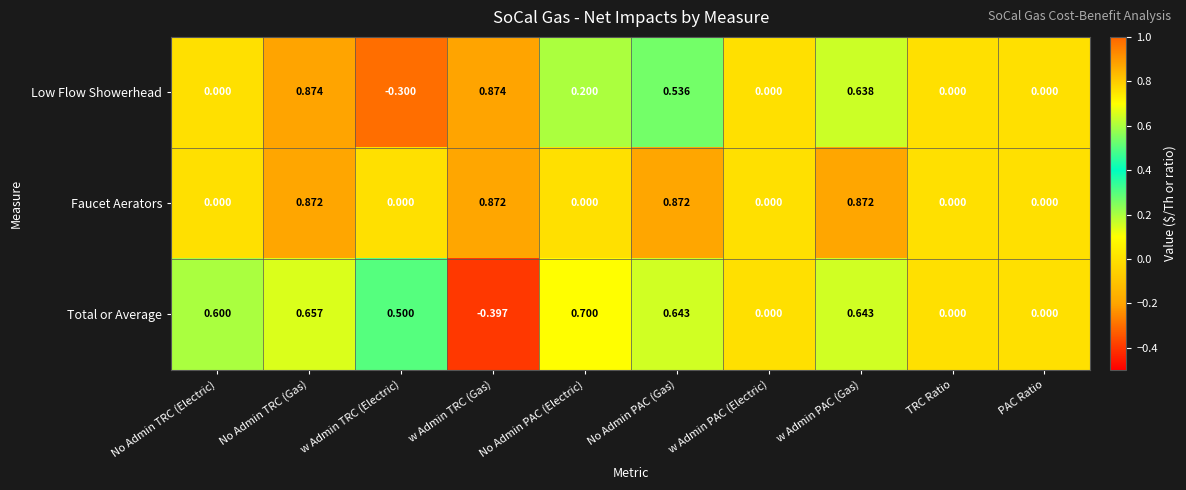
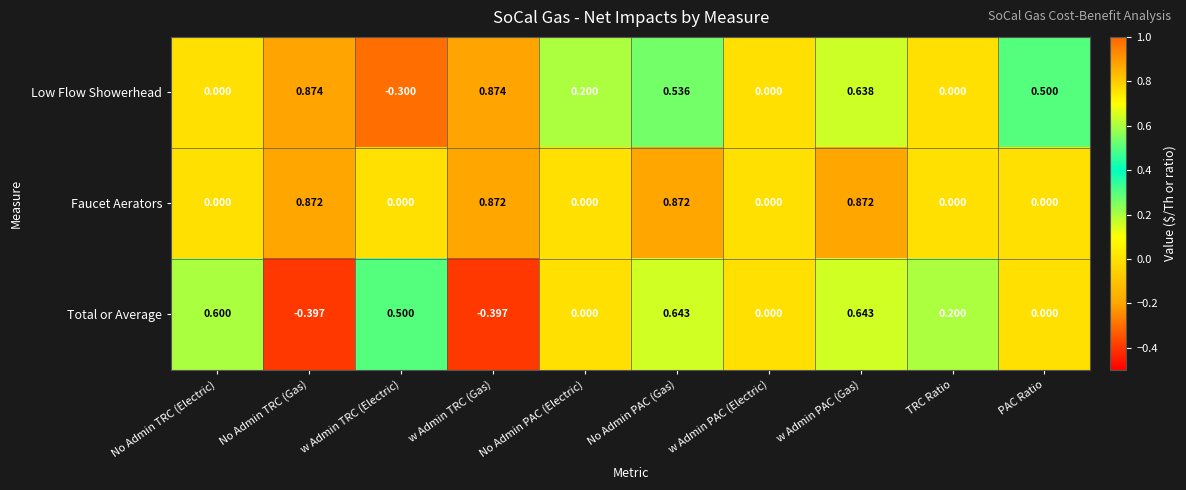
  {
    "Low Flow Showerhead": {
      "No Admin TRC (Electric)": 0.000,
      "No Admin TRC (Gas)": 0.874,
      "w Admin TRC (Electric)": -0.300,
      "w Admin TRC (Gas)": 0.874,
      "No Admin PAC (Electric)": 0.200,
      "No Admin PAC (Gas)": 0.536,
      "w Admin PAC (Electric)": 0.000,
      "w Admin PAC (Gas)": 0.638,
      "TRC Ratio": 0.000,
-     "PAC Ratio": 0.000
+     "PAC Ratio": 0.500
    },
    "Faucet Aerators": {
      "No Admin TRC (Electric)": 0.000,
      "No Admin TRC (Gas)": 0.872,
      "w Admin TRC (Electric)": 0.000,
      "w Admin TRC (Gas)": 0.872,
      "No Admin PAC (Electric)": 0.000,
      "No Admin PAC (Gas)": 0.872,
      "w Admin PAC (Electric)": 0.000,
      "w Admin PAC (Gas)": 0.872,
      "TRC Ratio": 0.000,
      "PAC Ratio": 0.000
    },
    "Total or Average": {
      "No Admin TRC (Electric)": 0.600,
-     "No Admin TRC (Gas)": 0.657,
+     "No Admin TRC (Gas)": -0.397,
      "w Admin TRC (Electric)": 0.500,
      "w Admin TRC (Gas)": -0.397,
-     "No Admin PAC (Electric)": 0.700,
+     "No Admin PAC (Electric)": 0.000,
      "No Admin PAC (Gas)": 0.643,
      "w Admin PAC (Electric)": 0.000,
      "w Admin PAC (Gas)": 0.643,
-     "TRC Ratio": 0.000,
+     "TRC Ratio": 0.200,
      "PAC Ratio": 0.000
    }
  }
